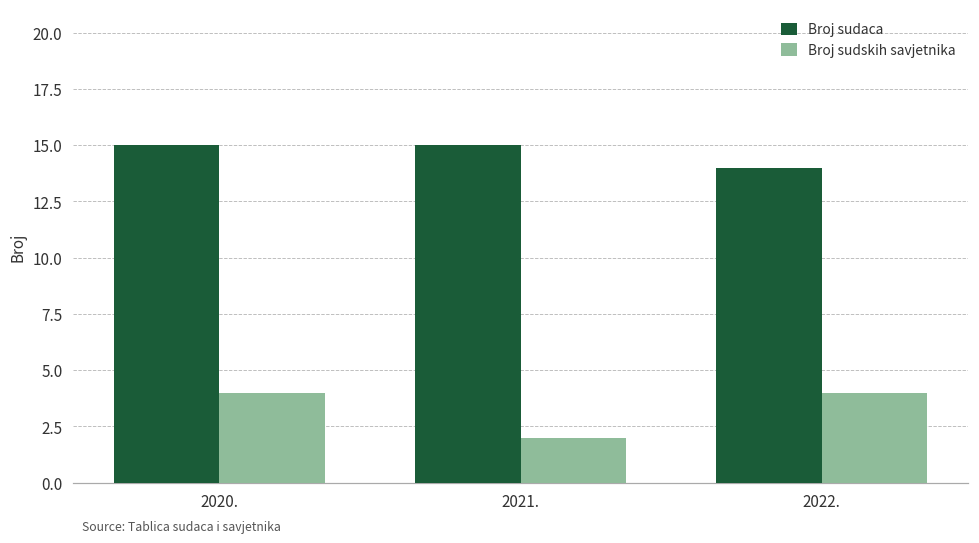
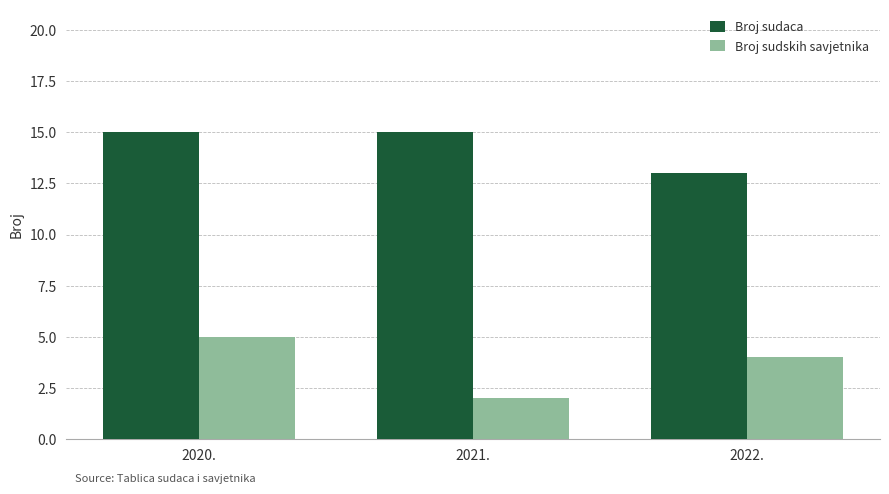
  {
    "Broj sudaca": {
      "2020.": 15,
      "2021.": 15,
-     "2022.": 14
+     "2022.": 13
    },
    "Broj sudskih savjetnika": {
-     "2020.": 4,
+     "2020.": 5,
      "2021.": 2,
      "2022.": 4
    }
  }
